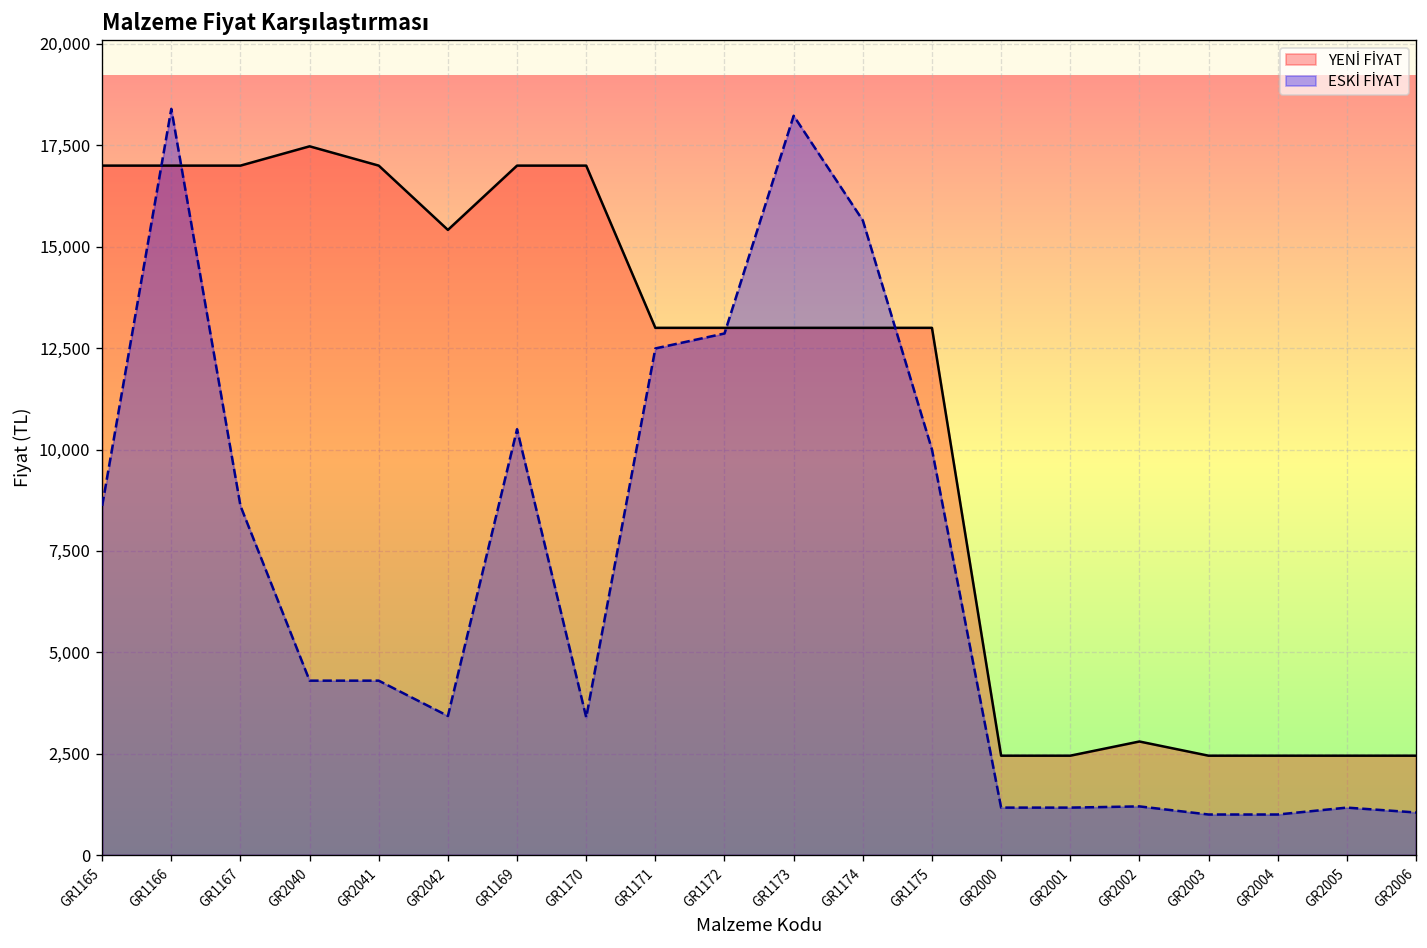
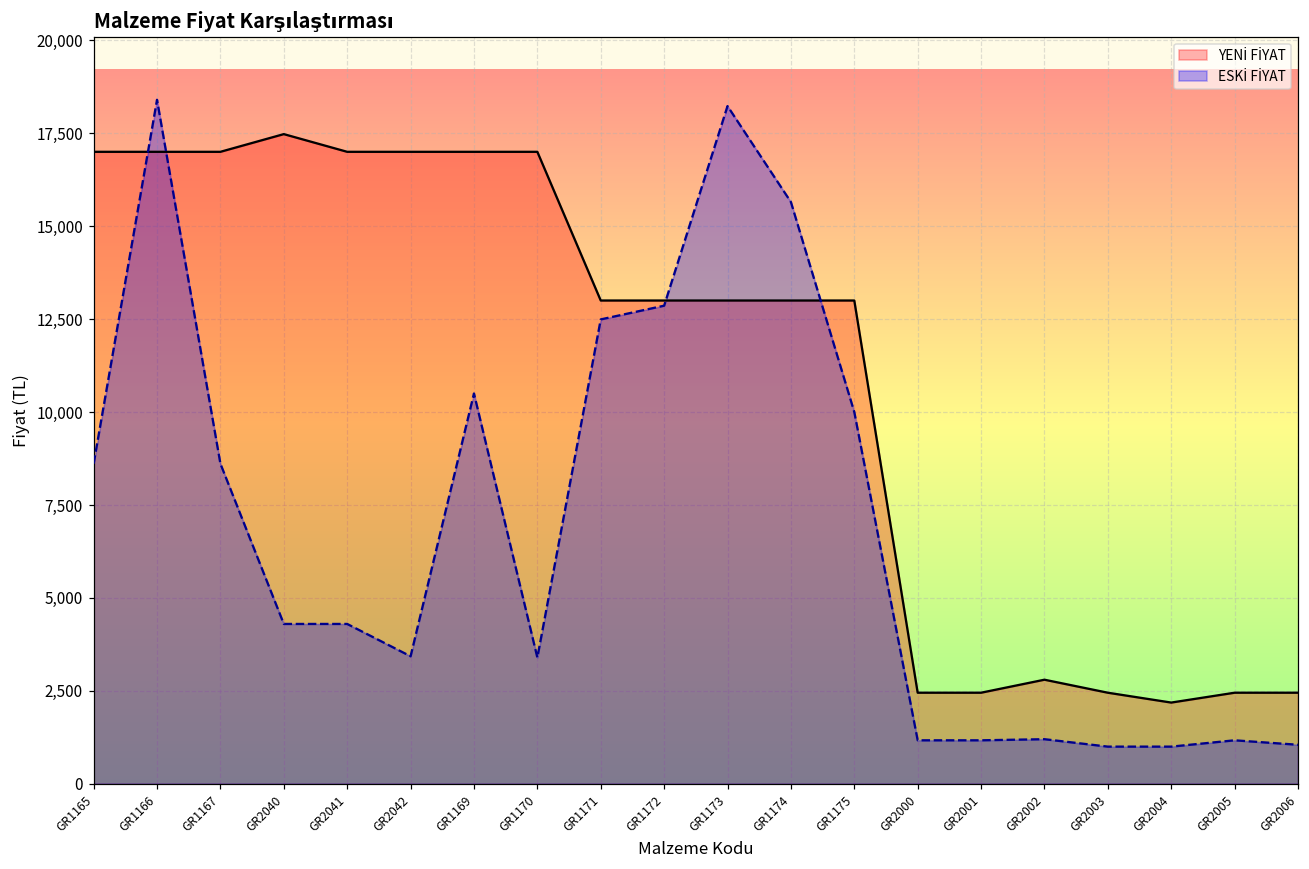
  {
    "YENİ FİYAT": {
      "GR1165": "17,000",
      "GR1166": "17,000",
      "GR1167": "17,000",
      "GR2040": "17,500",
      "GR2041": "17,000",
-     "GR2042": "15,400",
+     "GR2042": "17,000",
      "GR1169": "17,000",
      "GR1170": "17,000",
      "GR1171": "13,000",
      "GR1172": "13,000",
      "GR1173": "13,000",
      "GR1174": "13,000",
      "GR1175": "13,000",
      "GR2000": "2,500",
      "GR2001": "2,500",
      "GR2002": "2,800",
      "GR2003": "2,500",
-     "GR2004": "2,500",
+     "GR2004": "2,200",
      "GR2005": "2,500",
      "GR2006": "2,500"
    },
    "ESKİ FİYAT": {
      "GR1165": "8,600",
      "GR1166": "18,400",
      "GR1167": "8,600",
      "GR2040": "4,300",
      "GR2041": "4,300",
      "GR2042": "3,400",
      "GR1169": "10,500",
      "GR1170": "3,400",
      "GR1171": "12,500",
      "GR1172": "12,900",
      "GR1173": "18,200",
      "GR1174": "15,700",
      "GR1175": "10,000",
      "GR2000": "1,200",
      "GR2001": "1,200",
      "GR2002": "1,200",
      "GR2003": "1,000",
      "GR2004": "1,000",
      "GR2005": "1,200",
      "GR2006": "1,100"
    }
  }
